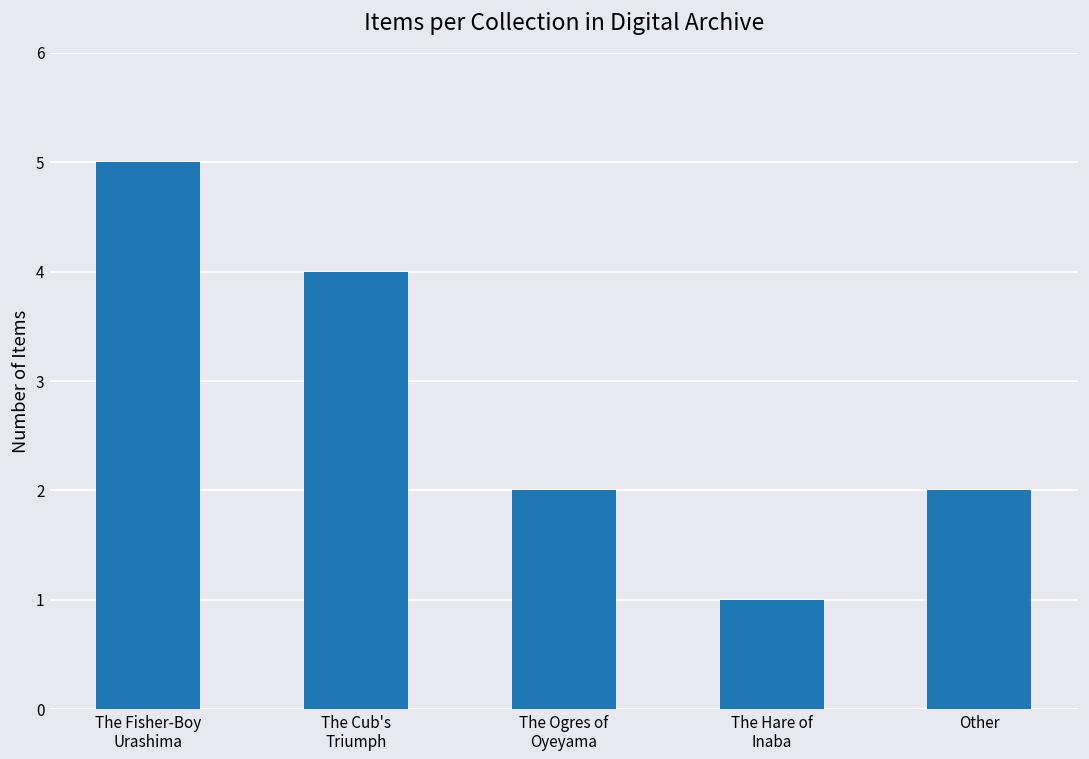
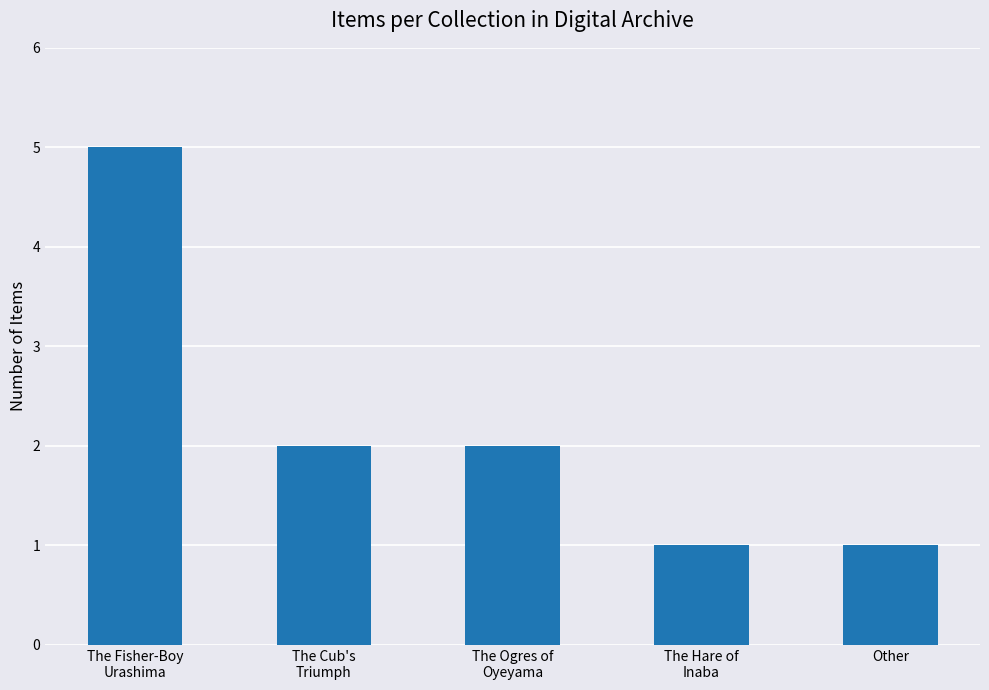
  {
    "The Fisher-Boy Urashima": 5,
-   "The Cub's Triumph": 4,
+   "The Cub's Triumph": 2,
    "The Ogres of Oyeyama": 2,
    "The Hare of Inaba": 1,
-   "Other": 2
+   "Other": 1
  }
